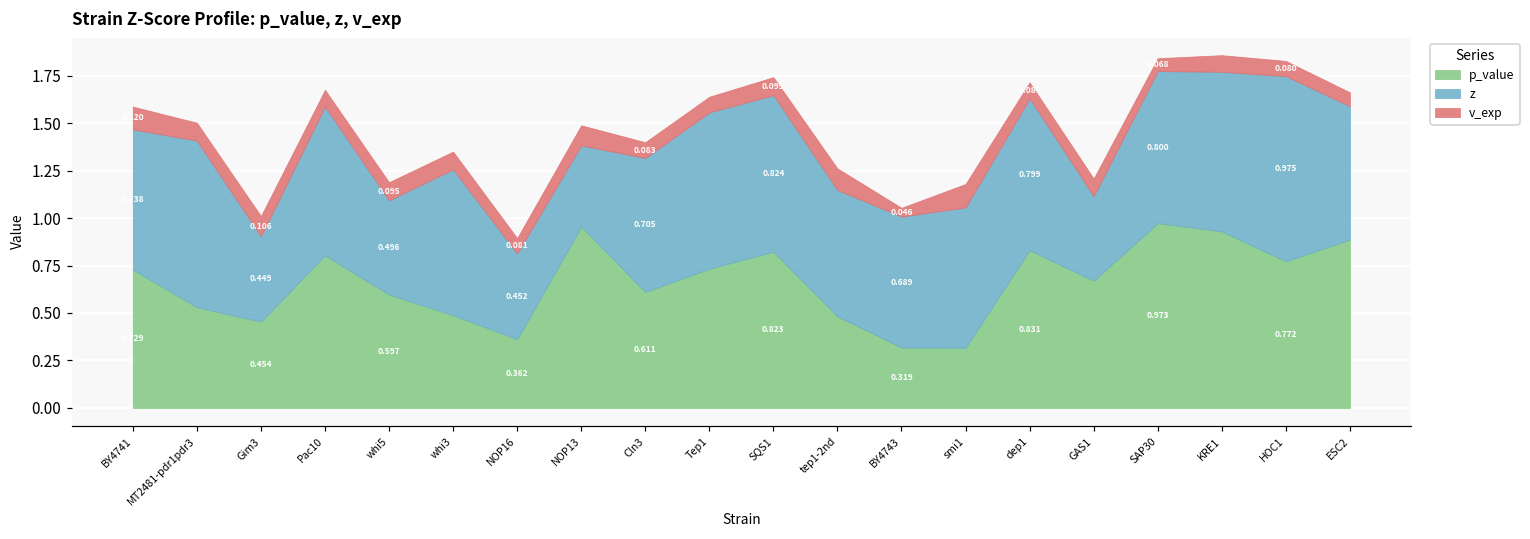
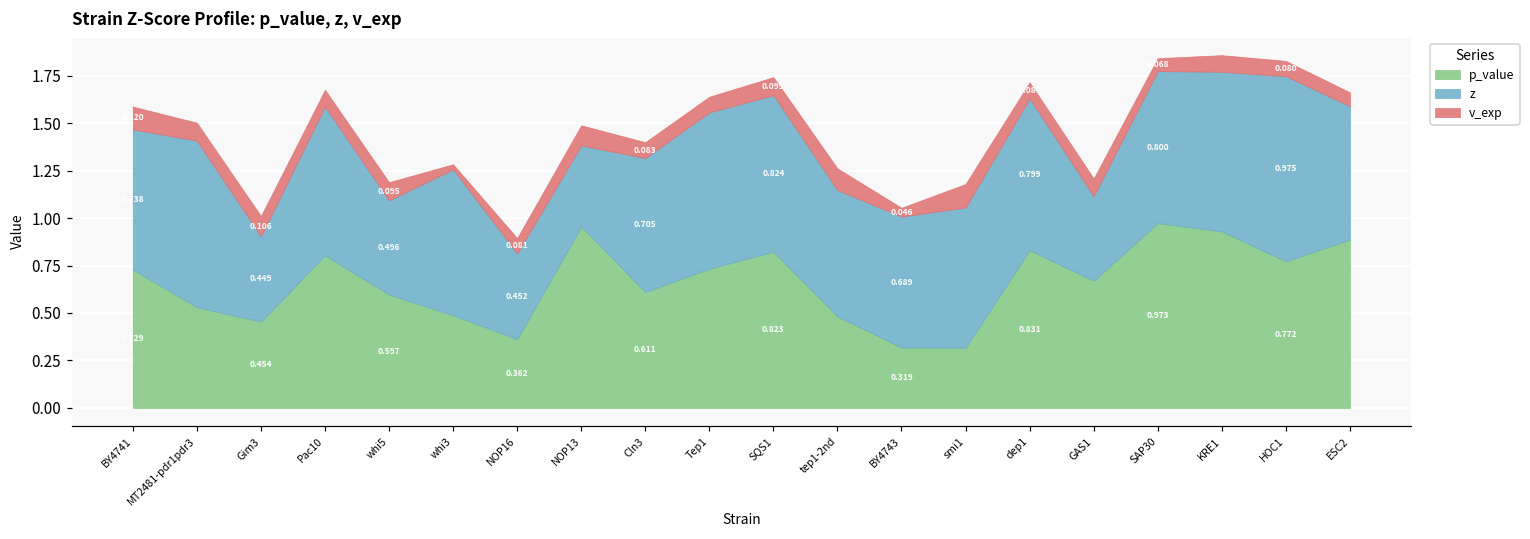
  {
    "p_value": {
      "BY4743": 0.319
    },
    "z": {
      "BY4741": 0.74,
      "MT2481-pdr1pdr3": 0.88,
      "Pac10": 0.78,
      "whi3": 0.77,
      "NOP13": 0.43,
      "Tep1": 0.82,
      "tep1-2nd": 0.67,
      "smi1": 0.74,
      "dep1": 0.80,
      "GAS1": 0.45,
      "KRE1": 0.84,
      "ESC2": 0.70
    },
    "v_exp": {
      "BY4741": 0.12,
      "MT2481-pdr1pdr3": 0.09,
      "Pac10": 0.09,
-     "whi3": 0.09,
+     "whi3": 0.03,
      "NOP13": 0.11,
      "Tep1": 0.08,
      "tep1-2nd": 0.11,
      "smi1": 0.12,
      "dep1": 0.08,
      "GAS1": 0.09,
      "KRE1": 0.09,
      "ESC2": 0.07
    }
  }
